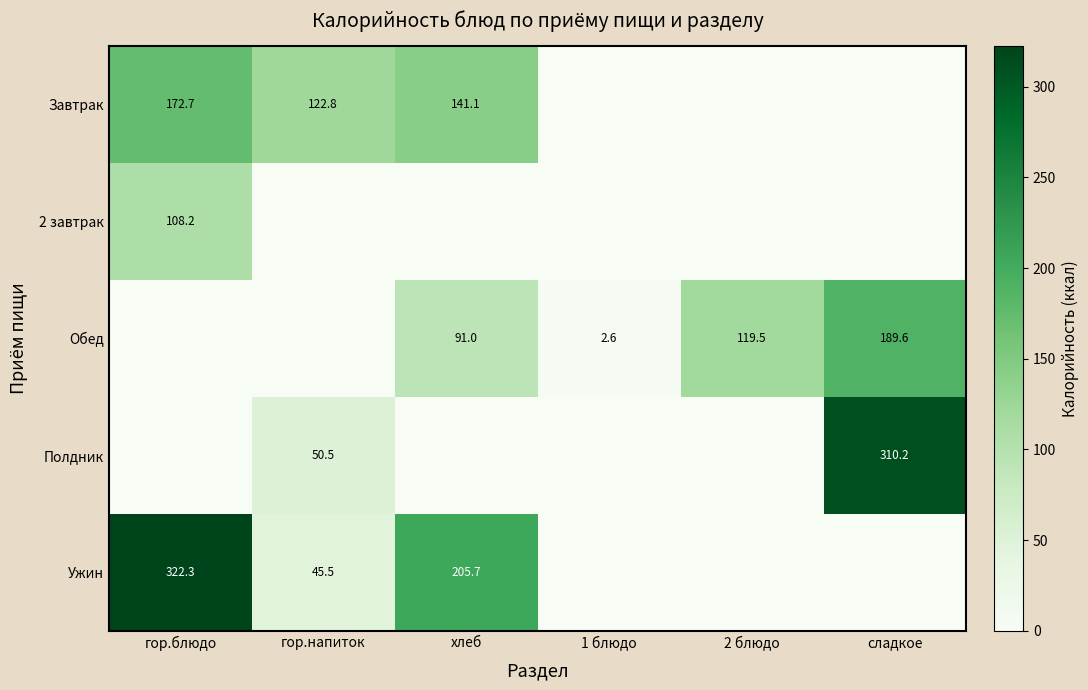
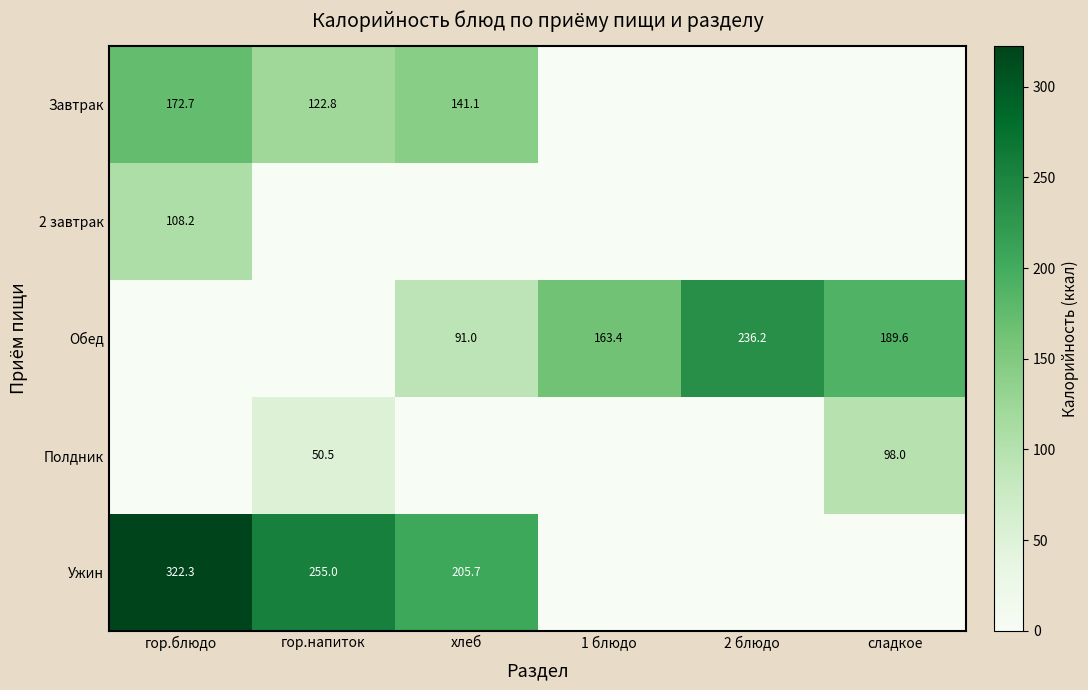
  {
    "Завтрак": {
      "гор.блюдо": 172.7,
      "гор.напиток": 122.8,
      "хлеб": 141.1
    },
    "2 завтрак": {
      "гор.блюдо": 108.2
    },
    "Обед": {
      "хлеб": 91.0,
-     "1 блюдо": 2.6,
-     "2 блюдо": 119.5,
+     "1 блюдо": 163.4,
+     "2 блюдо": 236.2,
      "сладкое": 189.6
    },
    "Полдник": {
      "гор.напиток": 50.5,
-     "сладкое": 310.2
+     "сладкое": 98.0
    },
    "Ужин": {
      "гор.блюдо": 322.3,
-     "гор.напиток": 45.5,
+     "гор.напиток": 255.0,
      "хлеб": 205.7
    }
  }
